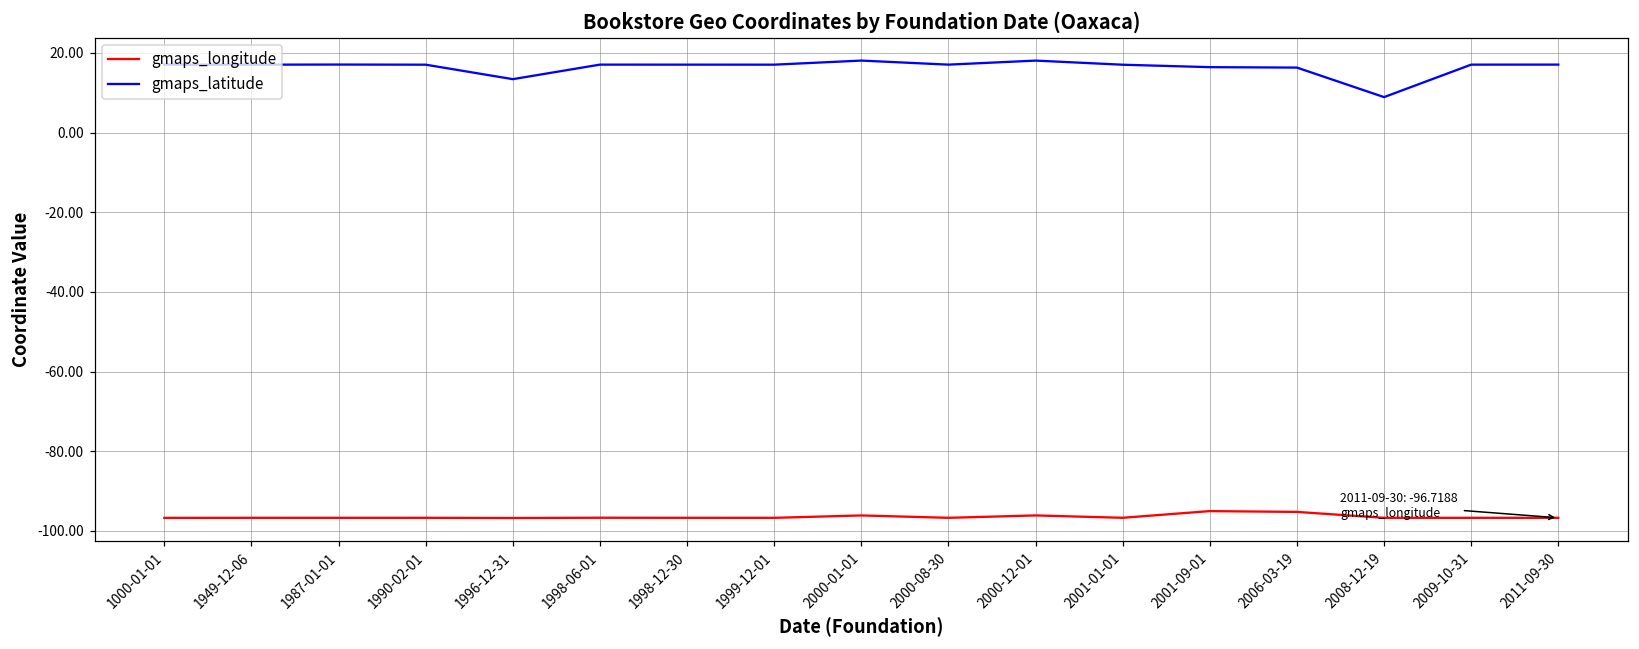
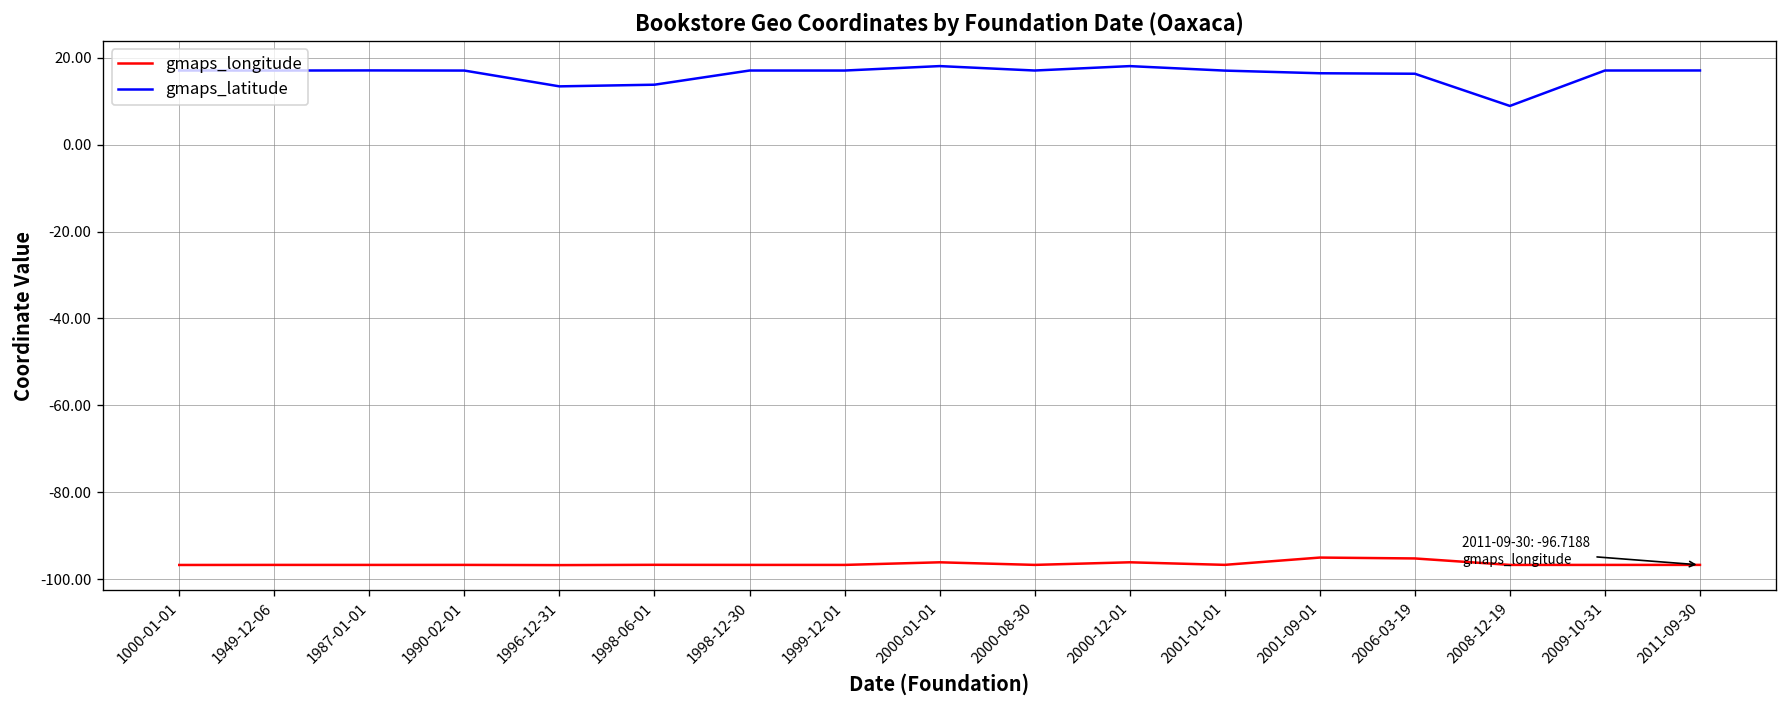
  {
    "gmaps_longitude": {
      "1000-01-01": -97,
      "1949-12-06": -97,
      "1987-01-01": -97,
      "1990-02-01": -97,
      "1996-12-31": -97,
      "1998-06-01": -97,
      "1998-12-30": -97,
      "1999-12-01": -97,
      "2000-01-01": -96,
      "2000-08-30": -97,
      "2000-12-01": -96,
      "2001-01-01": -97,
      "2001-09-01": -95,
      "2006-03-19": -95,
      "2011-09-30": -97
    },
    "gmaps_latitude": {
      "1987-01-01": 17,
      "1990-02-01": 17,
      "1996-12-31": 13,
-     "1998-06-01": 17,
+     "1998-06-01": 14,
      "1998-12-30": 17,
      "1999-12-01": 17,
      "2000-01-01": 18,
      "2000-08-30": 17,
      "2000-12-01": 18,
      "2001-01-01": 17,
      "2001-09-01": 16,
      "2006-03-19": 16,
      "2008-12-19": 9,
      "2009-10-31": 17,
      "2011-09-30": 17
    }
  }
